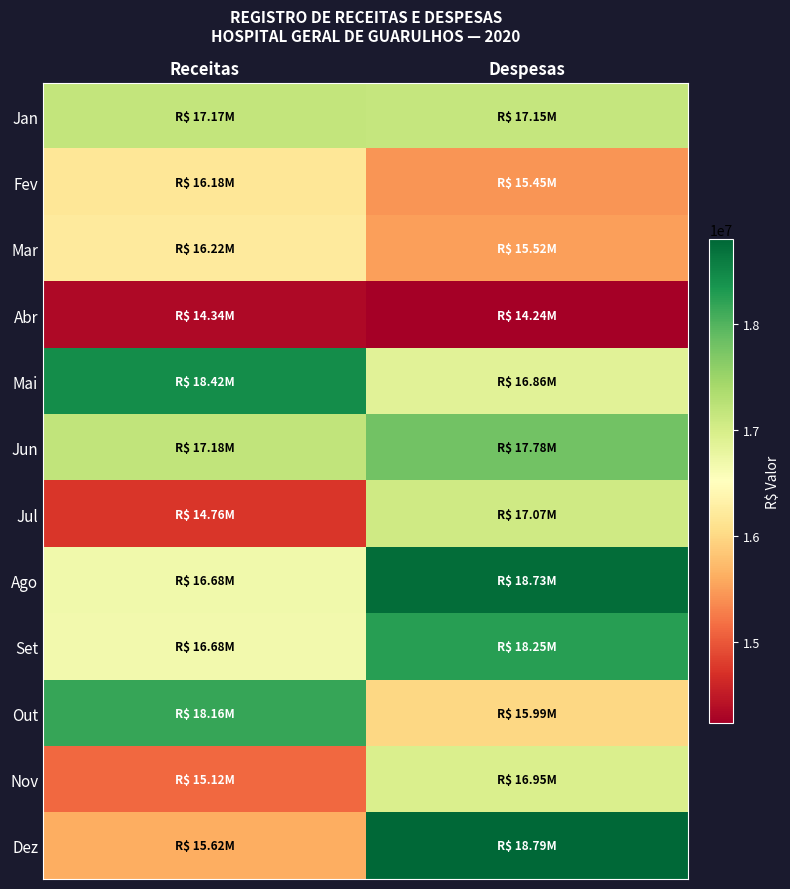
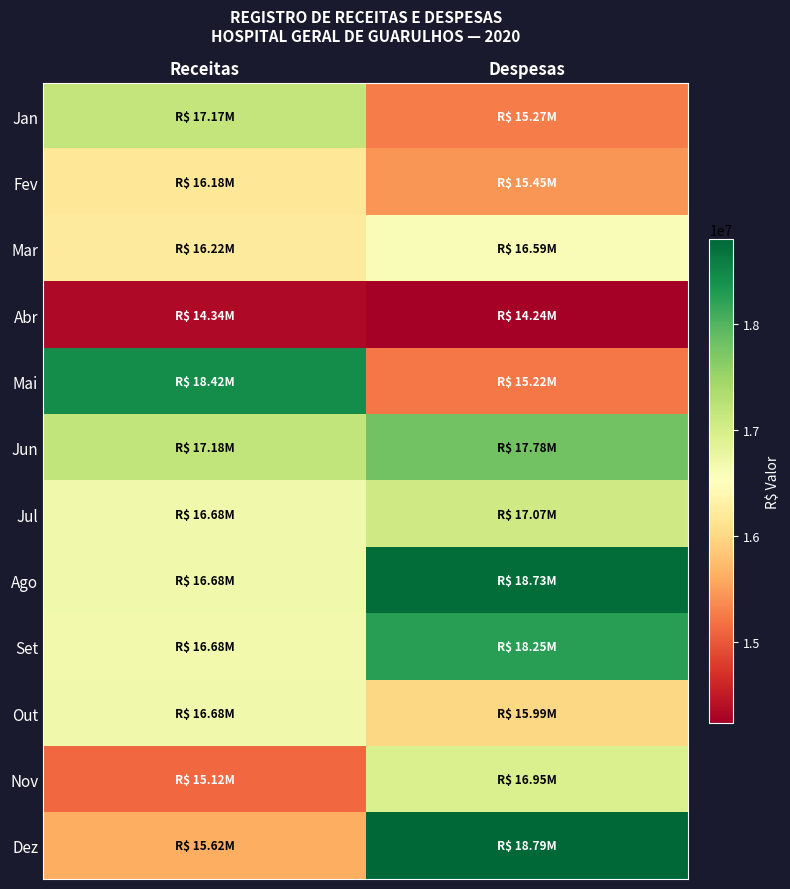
  {
    "Jan": {
      "Receitas": "17.17M",
-     "Despesas": "17.15M"
+     "Despesas": "15.27M"
    },
    "Fev": {
      "Receitas": "16.18M",
      "Despesas": "15.45M"
    },
    "Mar": {
      "Receitas": "16.22M",
-     "Despesas": "15.52M"
+     "Despesas": "16.59M"
    },
    "Abr": {
      "Receitas": "14.34M",
      "Despesas": "14.24M"
    },
    "Mai": {
      "Receitas": "18.42M",
-     "Despesas": "16.86M"
+     "Despesas": "15.22M"
    },
    "Jun": {
      "Receitas": "17.18M",
      "Despesas": "17.78M"
    },
    "Jul": {
-     "Receitas": "14.76M",
+     "Receitas": "16.68M",
      "Despesas": "17.07M"
    },
    "Ago": {
      "Receitas": "16.68M",
      "Despesas": "18.73M"
    },
    "Set": {
      "Receitas": "16.68M",
      "Despesas": "18.25M"
    },
    "Out": {
-     "Receitas": "18.16M",
+     "Receitas": "16.68M",
      "Despesas": "15.99M"
    },
    "Nov": {
      "Receitas": "15.12M",
      "Despesas": "16.95M"
    },
    "Dez": {
      "Receitas": "15.62M",
      "Despesas": "18.79M"
    }
  }
